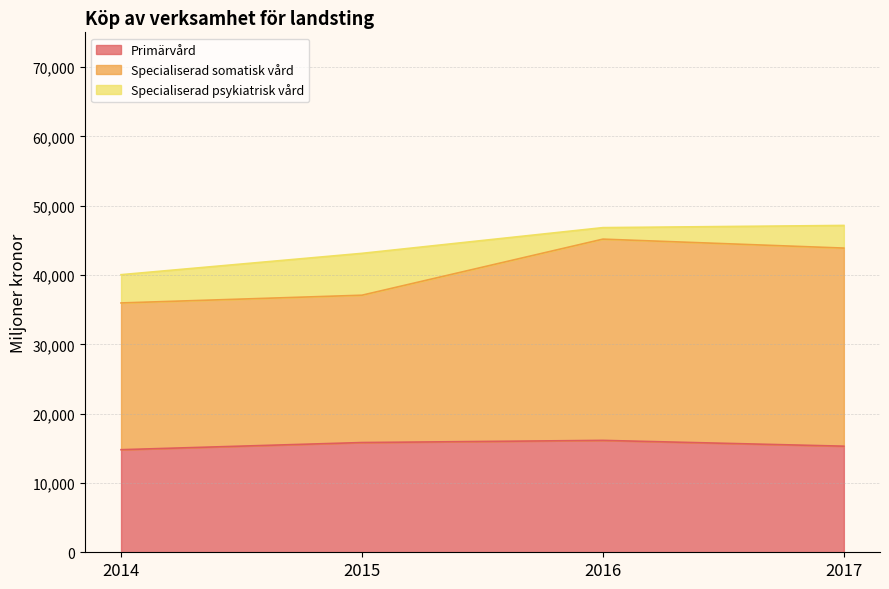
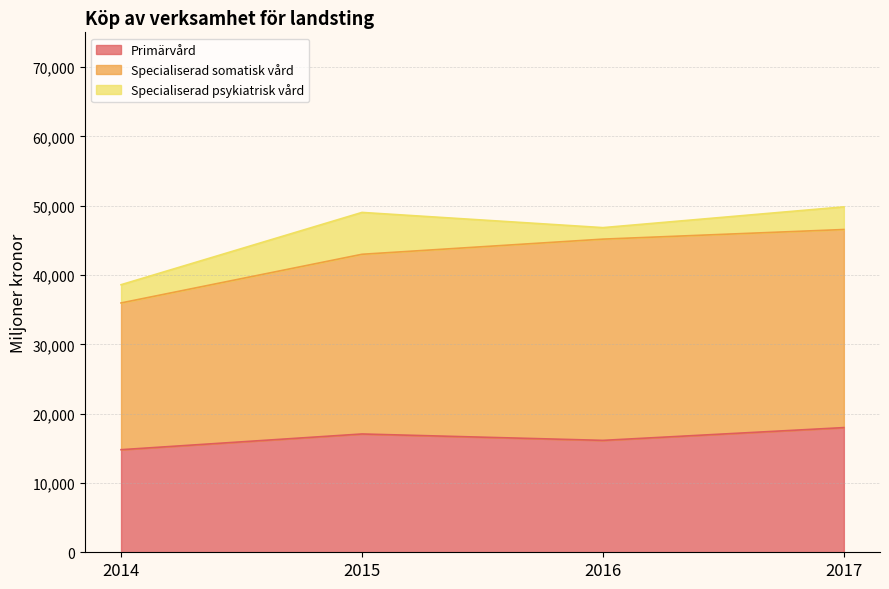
  {
    "Primärvård": {
      "2014": "15,000",
-     "2015": "16,000",
+     "2015": "17,000",
      "2016": "16,000",
-     "2017": "15,000"
+     "2017": "18,000"
    },
    "Specialiserad somatisk vård": {
      "2014": "21,000",
-     "2015": "21,000",
+     "2015": "26,000",
      "2016": "29,000",
      "2017": "29,000"
    },
    "Specialiserad psykiatrisk vård": {
-     "2014": "4,000",
+     "2014": "3,000",
      "2015": "6,000",
      "2016": "2,000",
      "2017": "3,000"
    }
  }
